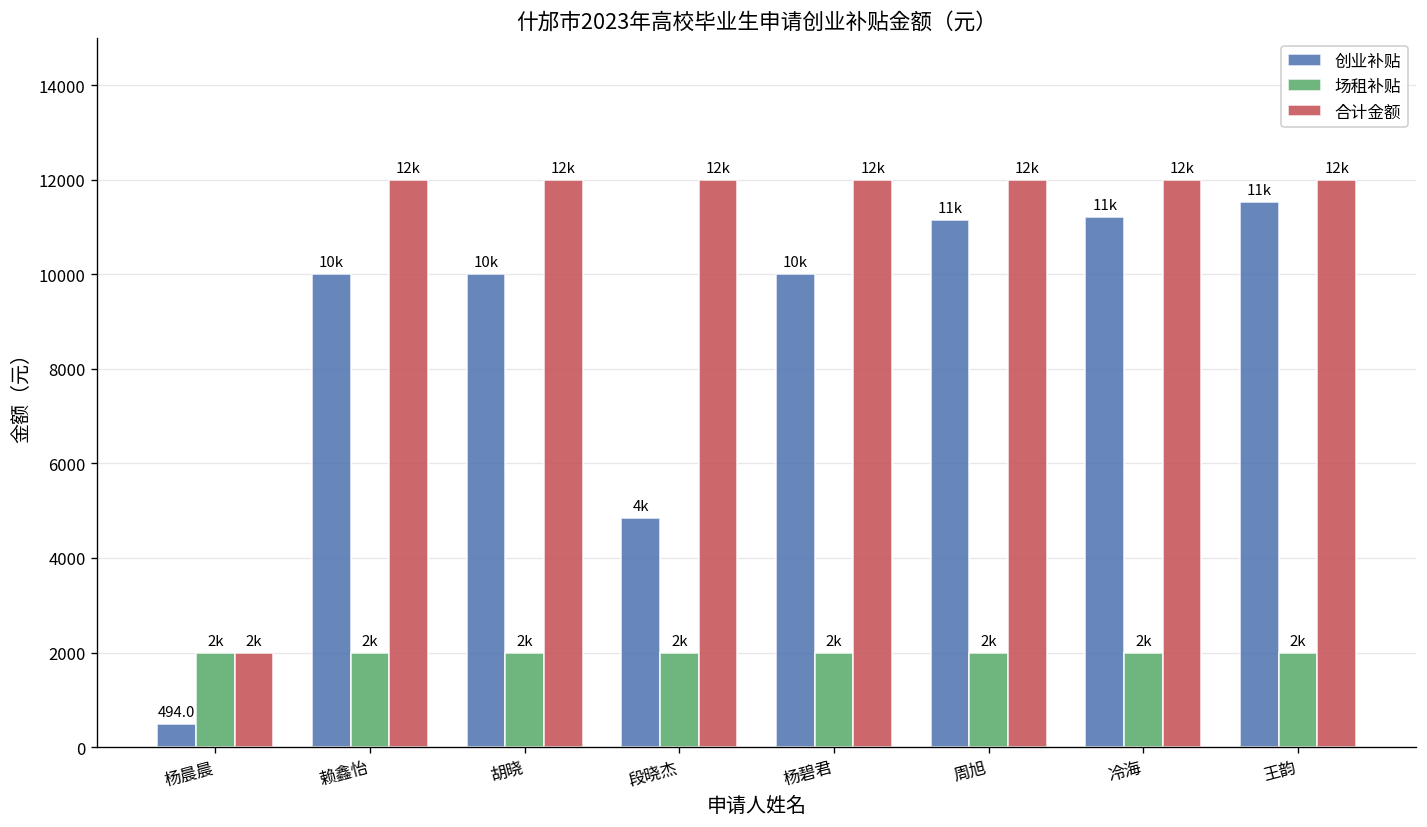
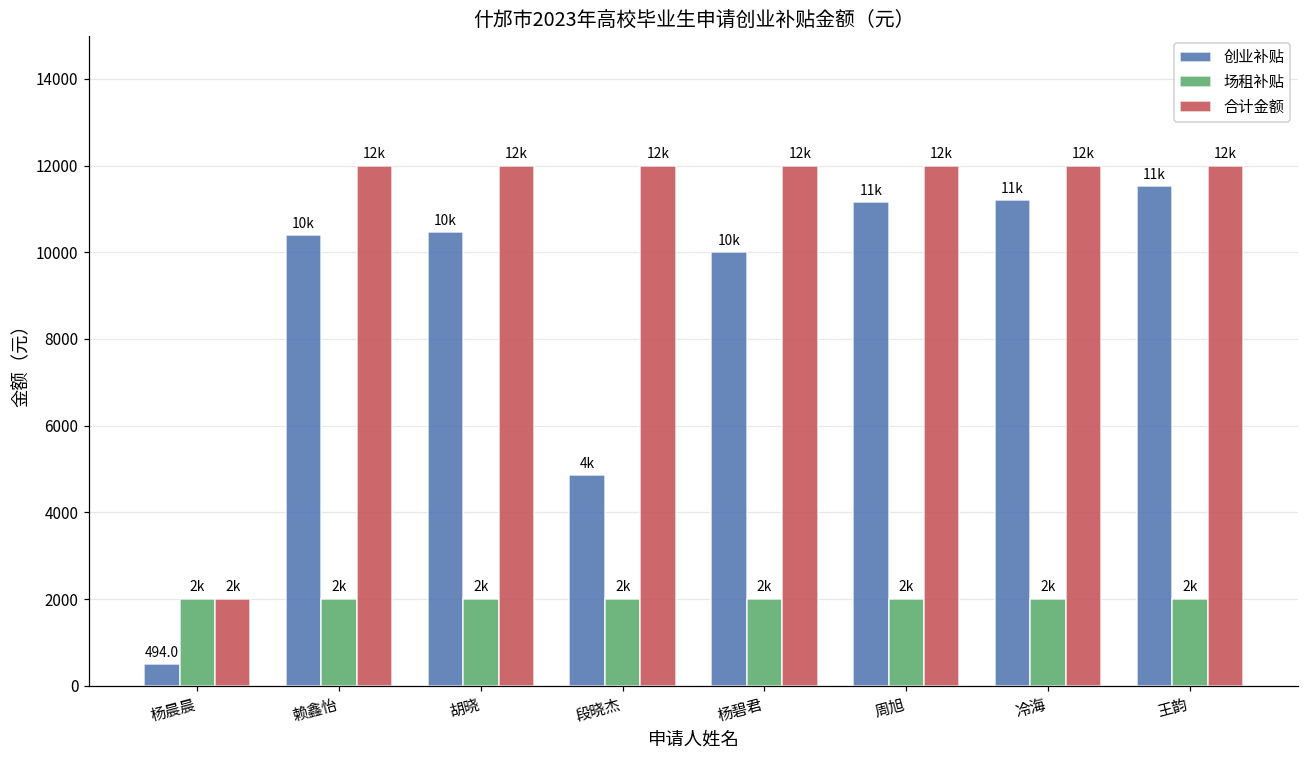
  {
    "创业补贴": {
-     "赖鑫怡": "10000",
-     "胡晓": "10000"
+     "赖鑫怡": "10400",
+     "胡晓": "10500"
    },
    "场租补贴": {
      "杨晨晨": "2k",
      "赖鑫怡": "2k",
      "胡晓": "2k",
      "段晓杰": "2k",
      "杨碧君": "2k",
      "周旭": "2k",
      "冷海": "2k",
      "王韵": "2k"
    },
    "合计金额": {
      "杨晨晨": "2k",
      "赖鑫怡": "12k",
      "胡晓": "12k",
      "段晓杰": "12k",
      "杨碧君": "12k",
      "周旭": "12k",
      "冷海": "12k",
      "王韵": "12k"
    }
  }
